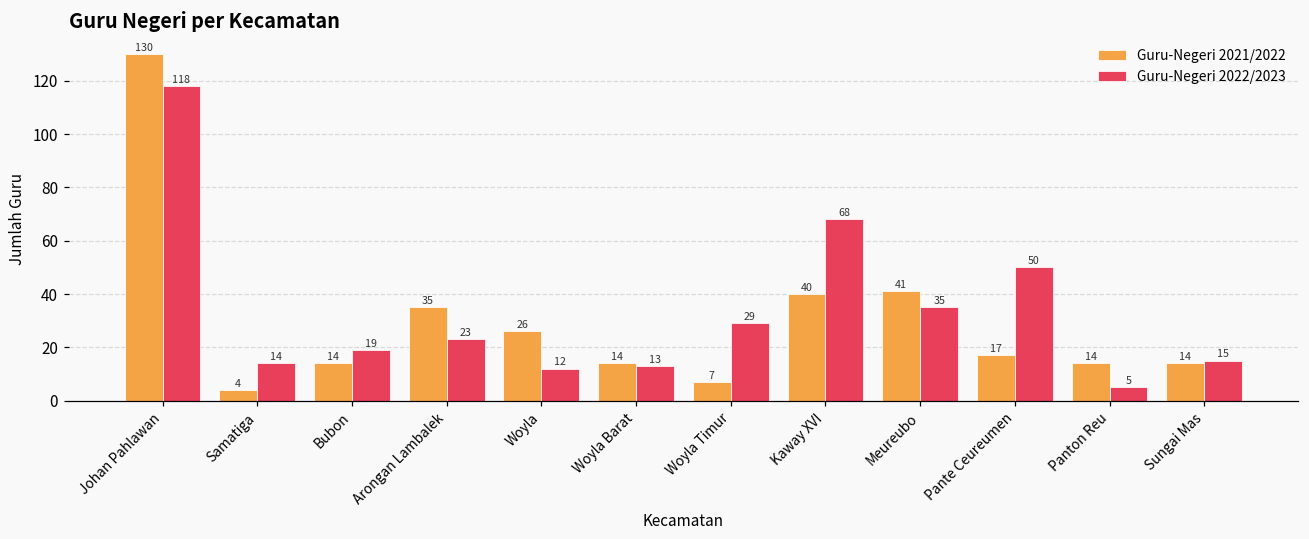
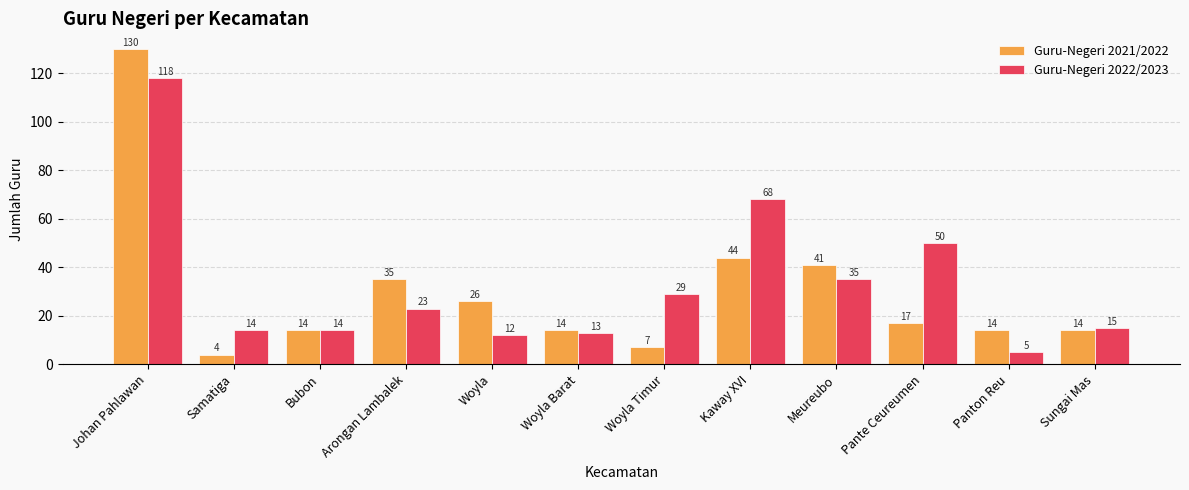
  {
    "Guru-Negeri 2021/2022": {
      "Johan Pahlawan": 130,
      "Samatiga": 4,
      "Bubon": 14,
      "Arongan Lambalek": 35,
      "Woyla": 26,
      "Woyla Barat": 14,
      "Woyla Timur": 7,
-     "Kaway XVI": 40,
+     "Kaway XVI": 44,
      "Meureubo": 41,
      "Pante Ceureumen": 17,
      "Panton Reu": 14,
      "Sungai Mas": 14
    },
    "Guru-Negeri 2022/2023": {
      "Johan Pahlawan": 118,
      "Samatiga": 14,
-     "Bubon": 19,
+     "Bubon": 14,
      "Arongan Lambalek": 23,
      "Woyla": 12,
      "Woyla Barat": 13,
      "Woyla Timur": 29,
      "Kaway XVI": 68,
      "Meureubo": 35,
      "Pante Ceureumen": 50,
      "Panton Reu": 5,
      "Sungai Mas": 15
    }
  }
